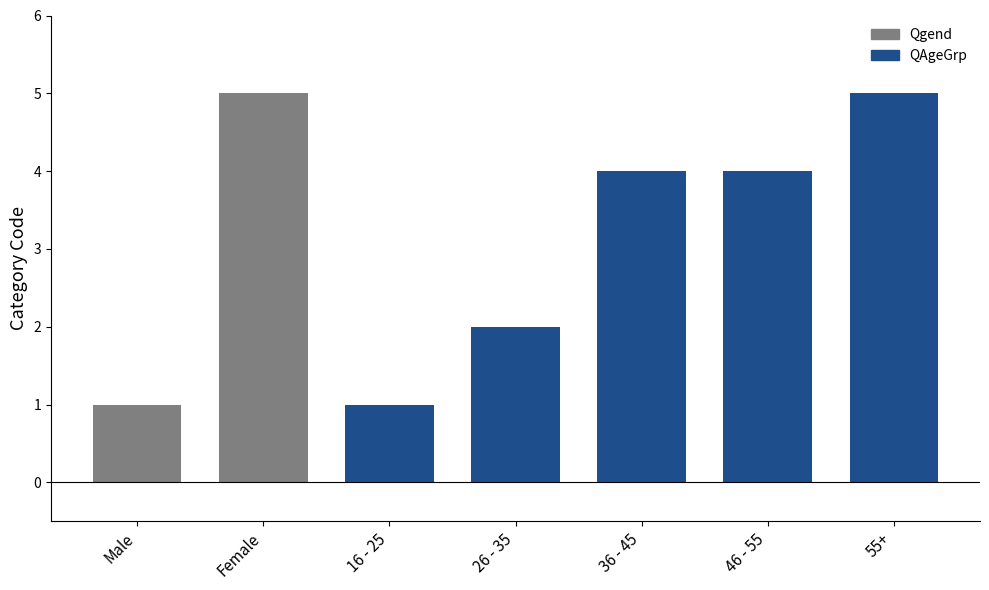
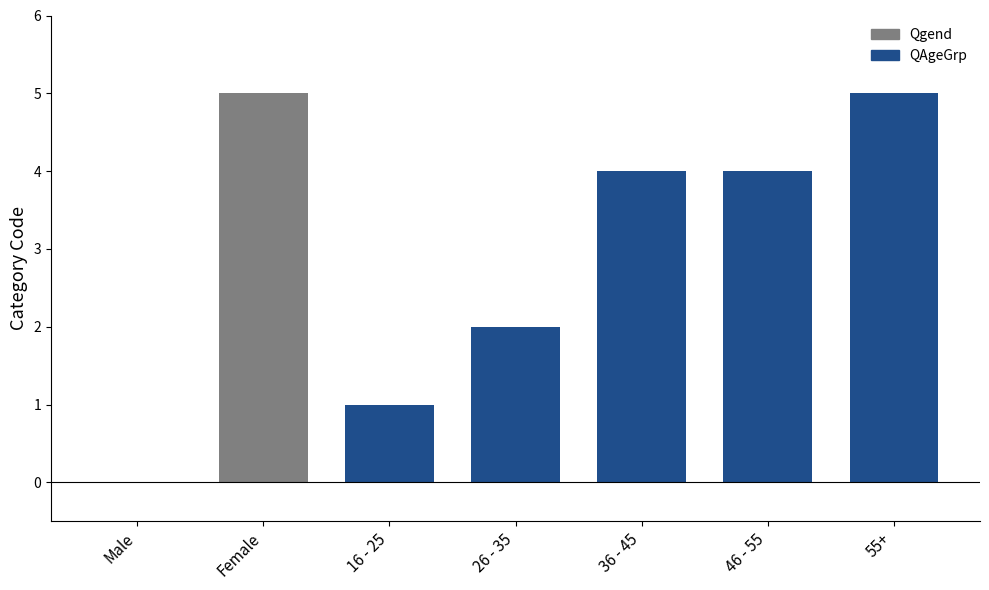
  {
-   "Male": 1,
+   "Male": 0,
    "Female": 5,
    "16 - 25": 1,
    "26 - 35": 2,
    "36 - 45": 4,
    "46 - 55": 4,
    "55+": 5
  }
